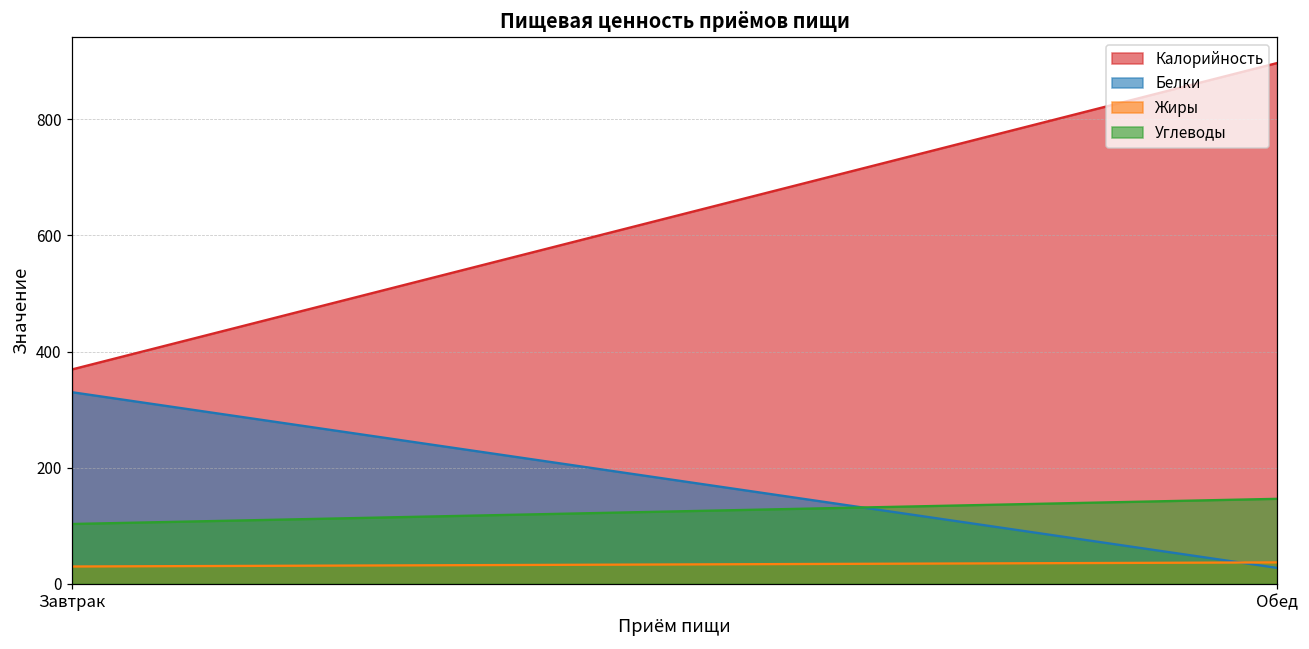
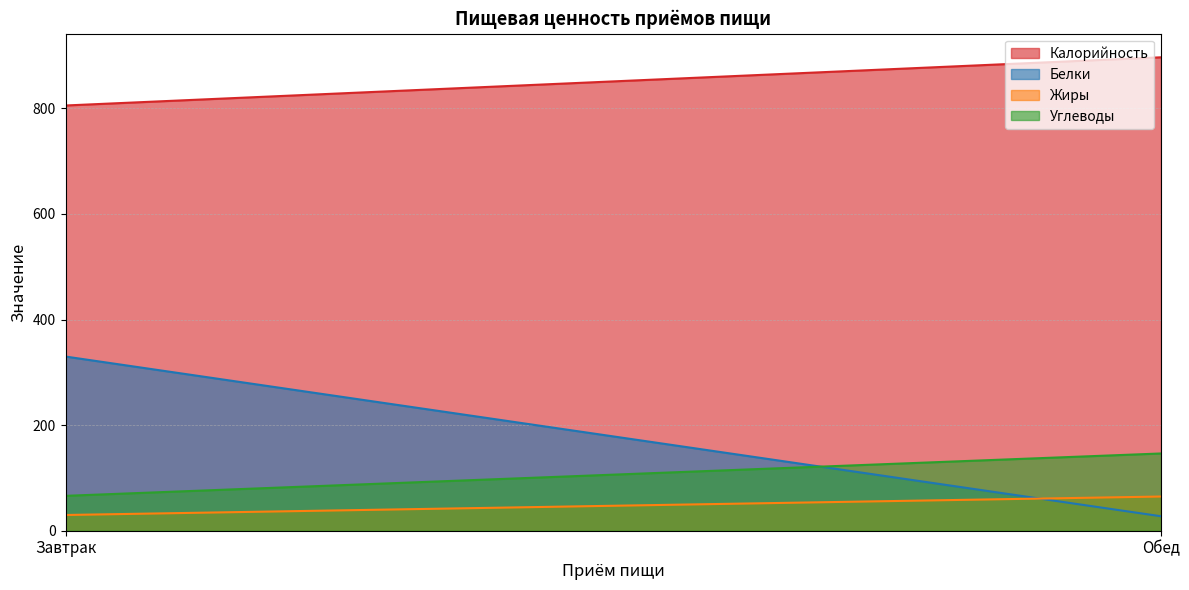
  {
    "Калорийность": {
-     "Завтрак": 370,
+     "Завтрак": 810,
      "Обед": 900
    },
    "Белки": {
      "Завтрак": 330,
      "Обед": 30
    },
    "Жиры": {
      "Завтрак": 30,
-     "Обед": 40
+     "Обед": 60
    },
    "Углеводы": {
-     "Завтрак": 100,
+     "Завтрак": 70,
      "Обед": 150
    }
  }
